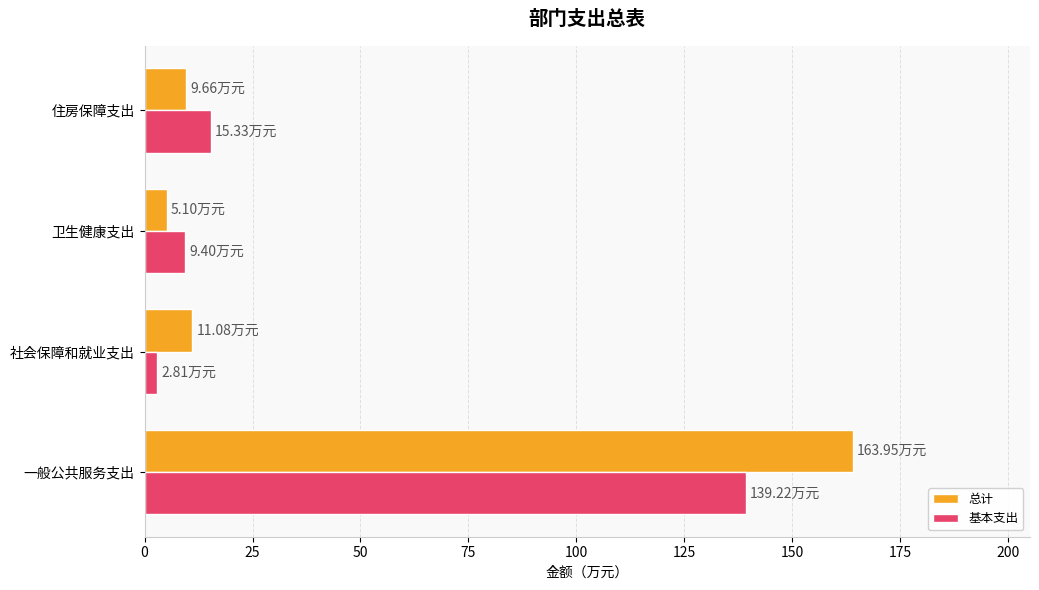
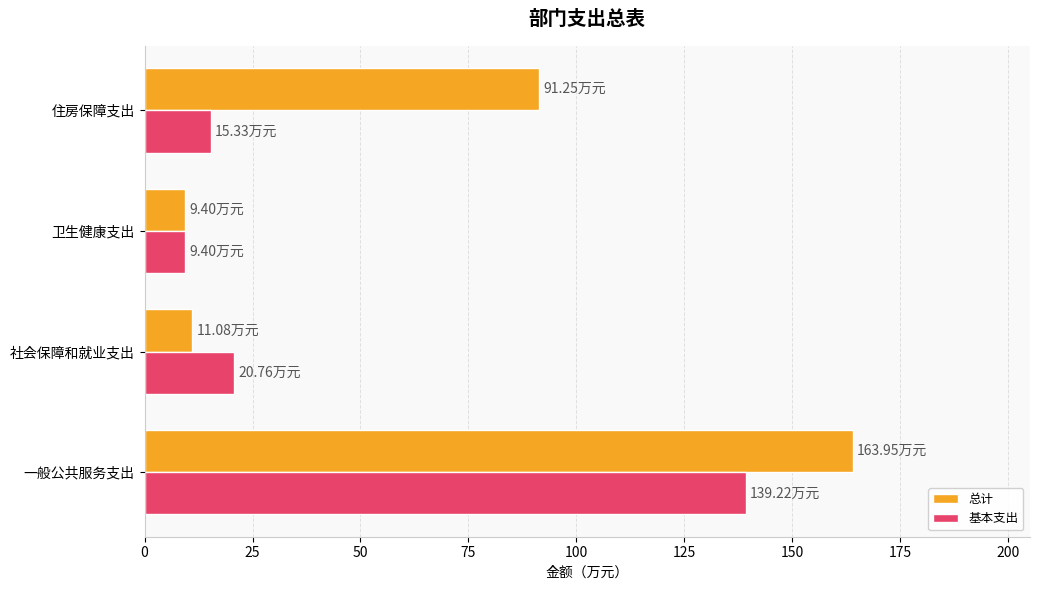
  {
    "总计": {
-     "住房保障支出": 9.66,
-     "卫生健康支出": 5.10,
+     "住房保障支出": 91.25,
+     "卫生健康支出": 9.40,
      "社会保障和就业支出": 11.08,
      "一般公共服务支出": 163.95
    },
    "基本支出": {
      "住房保障支出": 15.33,
      "卫生健康支出": 9.40,
-     "社会保障和就业支出": 2.81,
+     "社会保障和就业支出": 20.76,
      "一般公共服务支出": 139.22
    }
  }
